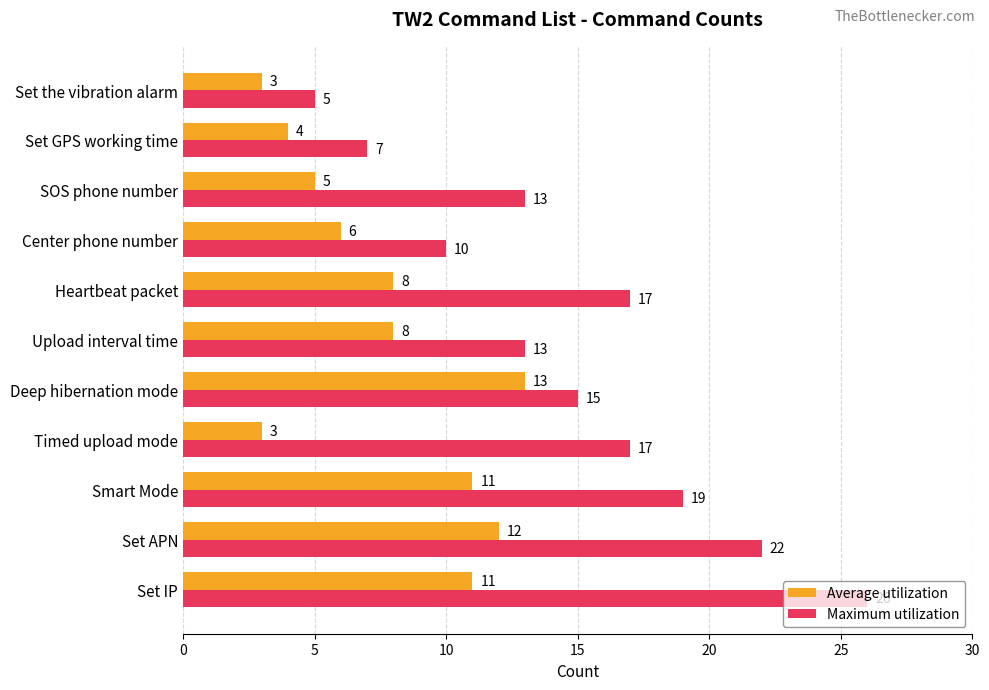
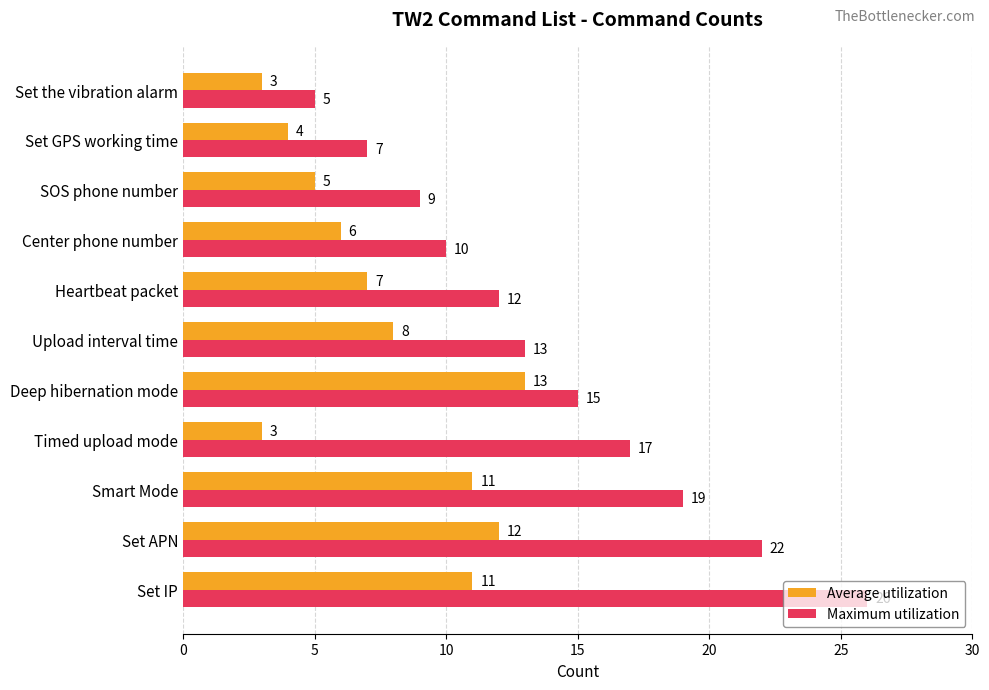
  {
    "Average utilization": {
      "Set the vibration alarm": 3,
      "Set GPS working time": 4,
      "SOS phone number": 5,
      "Center phone number": 6,
-     "Heartbeat packet": 8,
+     "Heartbeat packet": 7,
      "Upload interval time": 8,
      "Deep hibernation mode": 13,
      "Timed upload mode": 3,
      "Smart Mode": 11,
      "Set APN": 12,
      "Set IP": 11
    },
    "Maximum utilization": {
      "Set the vibration alarm": 5,
      "Set GPS working time": 7,
-     "SOS phone number": 13,
+     "SOS phone number": 9,
      "Center phone number": 10,
-     "Heartbeat packet": 17,
+     "Heartbeat packet": 12,
      "Upload interval time": 13,
      "Deep hibernation mode": 15,
      "Timed upload mode": 17,
      "Smart Mode": 19,
      "Set APN": 22
    }
  }
